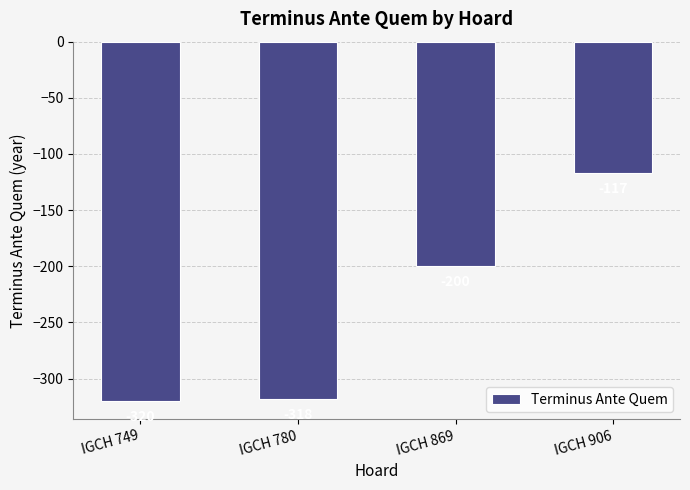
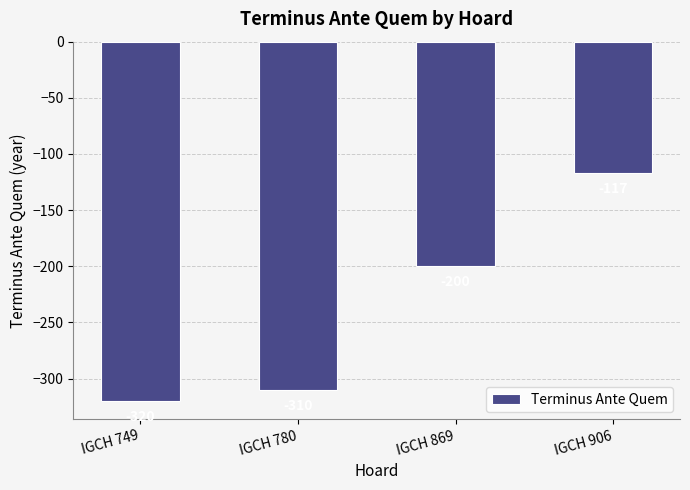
  {
    "IGCH 749": -320,
-   "IGCH 780": -318,
+   "IGCH 780": -310,
    "IGCH 869": -200,
    "IGCH 906": -117
  }
